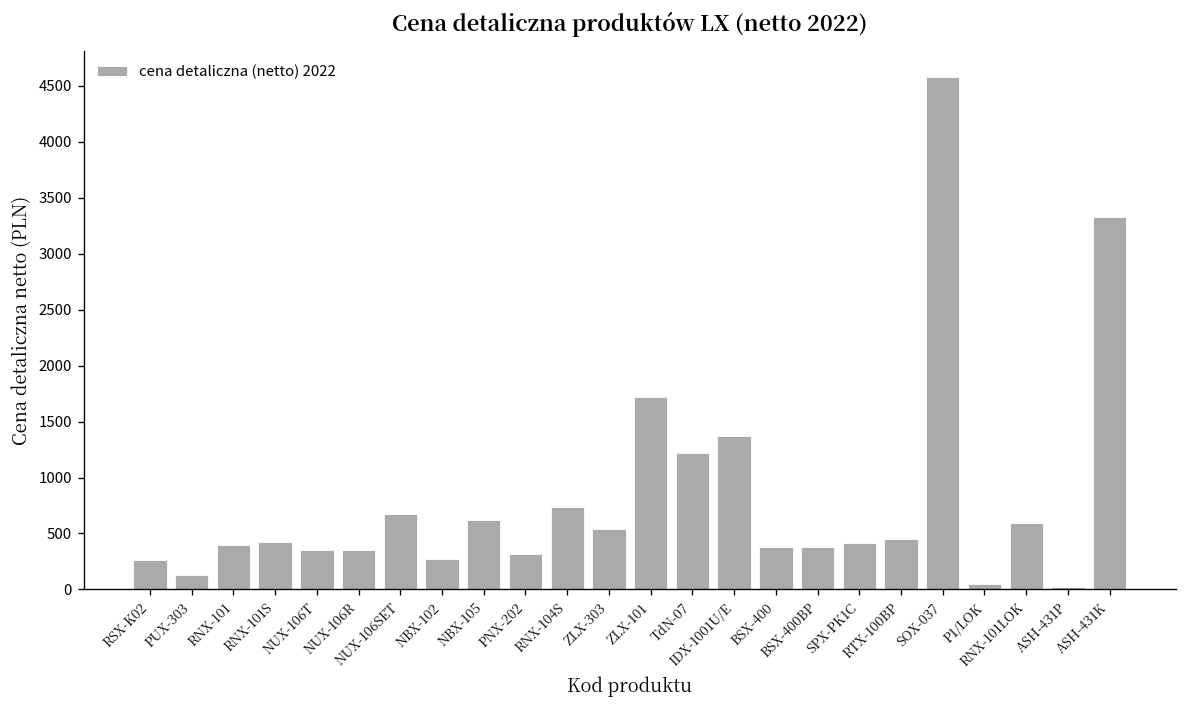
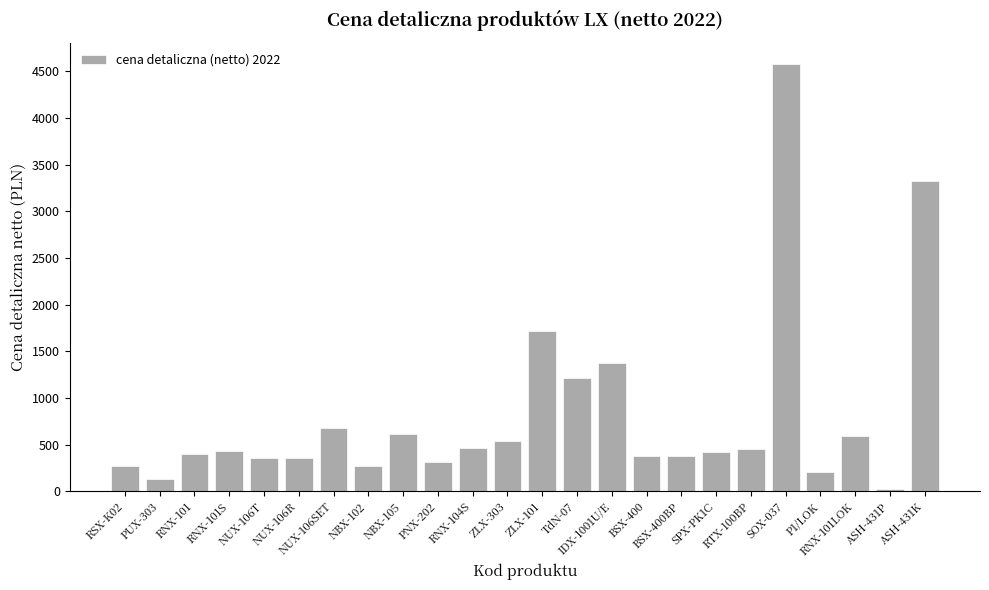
  {
    "RSX-K02": 300,
    "PUX-303": 100,
    "RNX-101": 400,
    "RNX-101S": 400,
    "NUX-106T": 400,
    "NUX-106R": 400,
    "NUX-106SET": 700,
    "NBX-102": 300,
    "NBX-105": 600,
    "PNX-202": 300,
-   "RNX-104S": 700,
+   "RNX-104S": 500,
    "ZLX-303": 500,
    "ZLX-101": 1700,
    "TdN-07": 1200,
    "IDX-1001U/E": 1400,
    "BSX-400": 400,
    "BSX-400BP": 400,
    "SPX-PK1C": 400,
    "RTX-100BP": 400,
    "SOX-037": 4600,
-   "P1/LOK": 100,
+   "P1/LOK": 200,
    "RNX-101LOK": 600,
    "ASH-431K": 3300
  }
